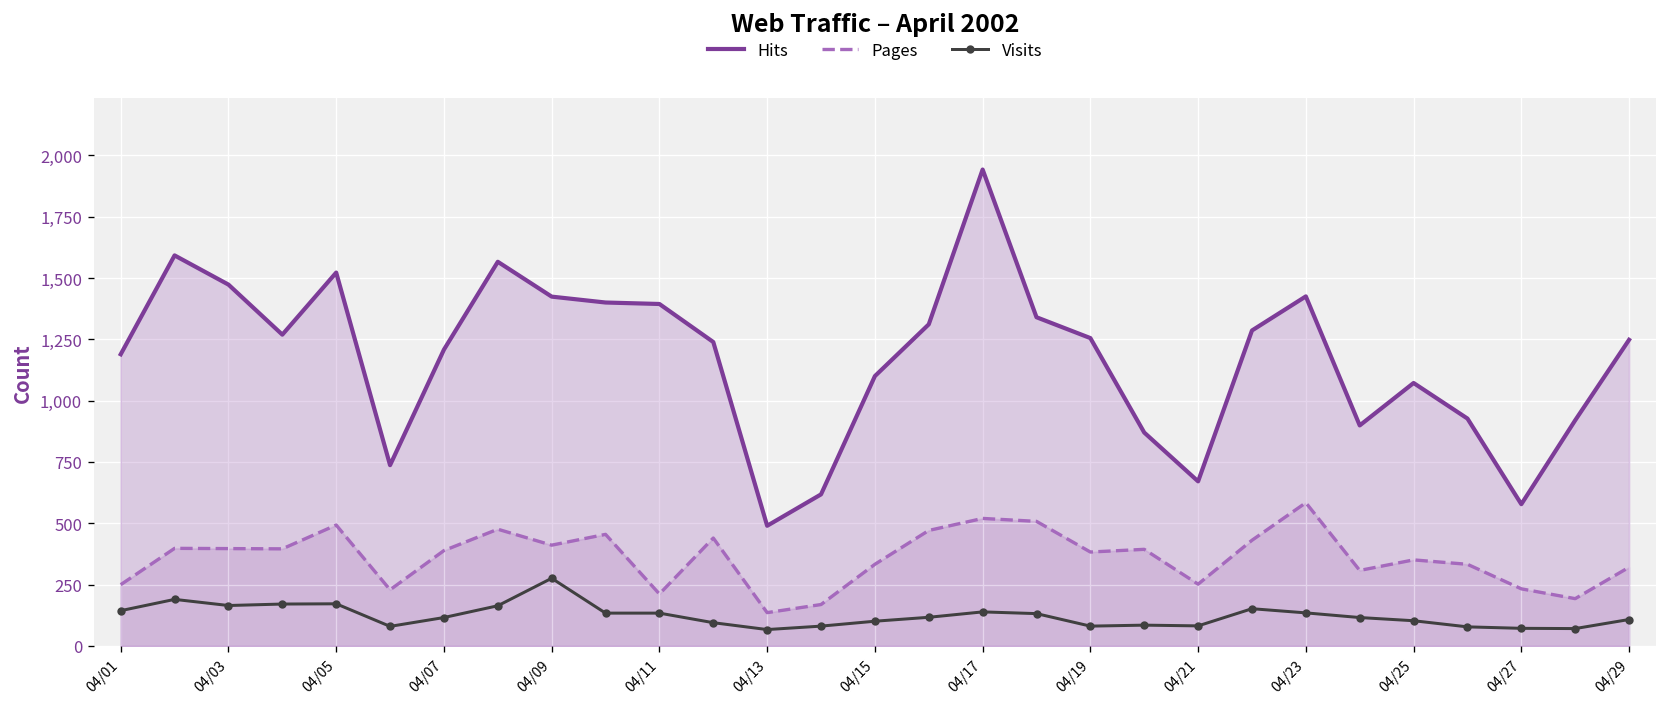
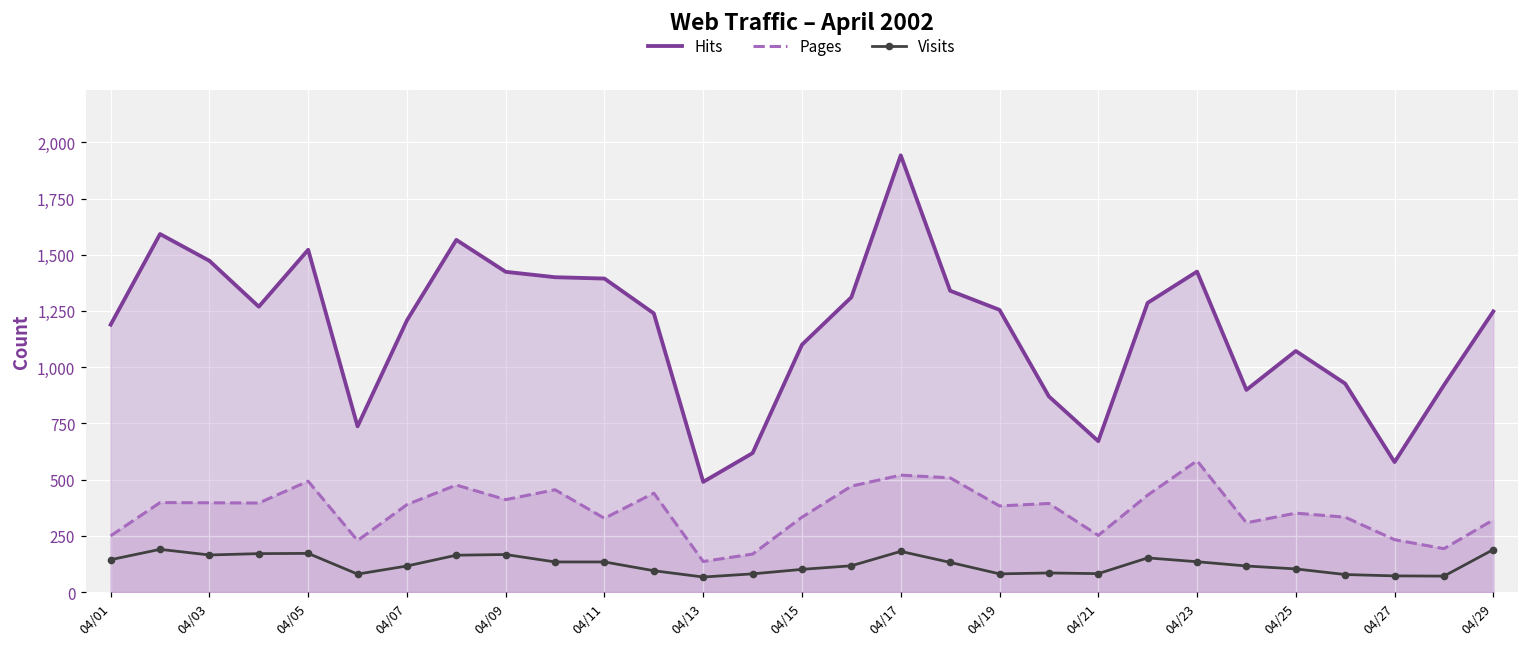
  {
    "Hits": {
      "04/01": "1,190",
      "04/03": "1,470",
      "04/05": "1,520",
      "04/07": "1,210",
      "04/09": "1,420",
      "04/11": "1,390",
      "04/13": "490",
      "04/15": "1,100",
      "04/17": "1,940",
      "04/19": "1,260",
      "04/21": "670",
      "04/23": "1,430",
      "04/25": "1,070",
      "04/27": "580",
      "04/29": "1,250"
    },
    "Pages": {
      "04/01": "250",
      "04/03": "400",
      "04/05": "490",
      "04/07": "390",
      "04/09": "410",
-     "04/11": "210",
+     "04/11": "330",
      "04/13": "140",
      "04/15": "330",
      "04/17": "520",
      "04/19": "380",
      "04/21": "250",
      "04/23": "580",
      "04/25": "350",
      "04/27": "230",
      "04/29": "320"
    },
    "Visits": {
      "04/01": "140",
      "04/03": "170",
      "04/05": "170",
      "04/07": "120",
-     "04/09": "280",
+     "04/09": "170",
      "04/11": "130",
      "04/13": "70",
      "04/15": "100",
-     "04/17": "140",
+     "04/17": "180",
      "04/19": "80",
      "04/21": "80",
      "04/23": "140",
      "04/25": "100",
      "04/27": "70",
-     "04/29": "110"
+     "04/29": "190"
    }
  }
